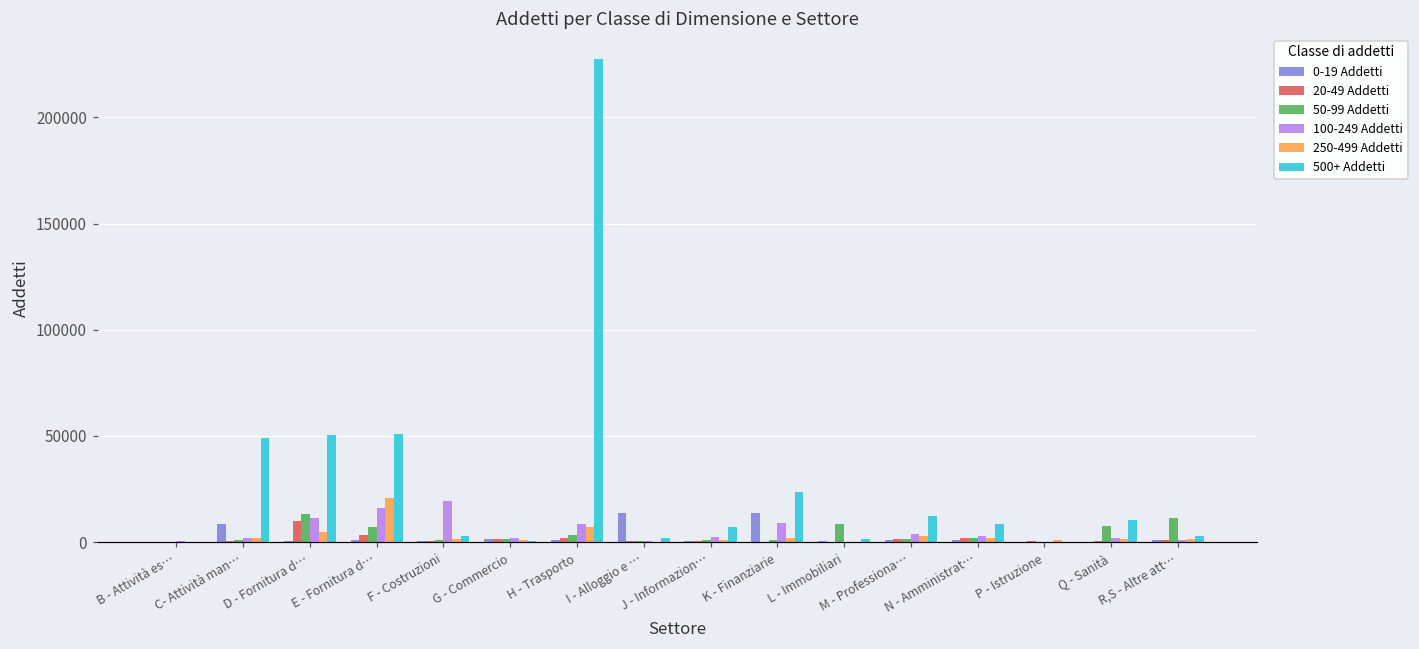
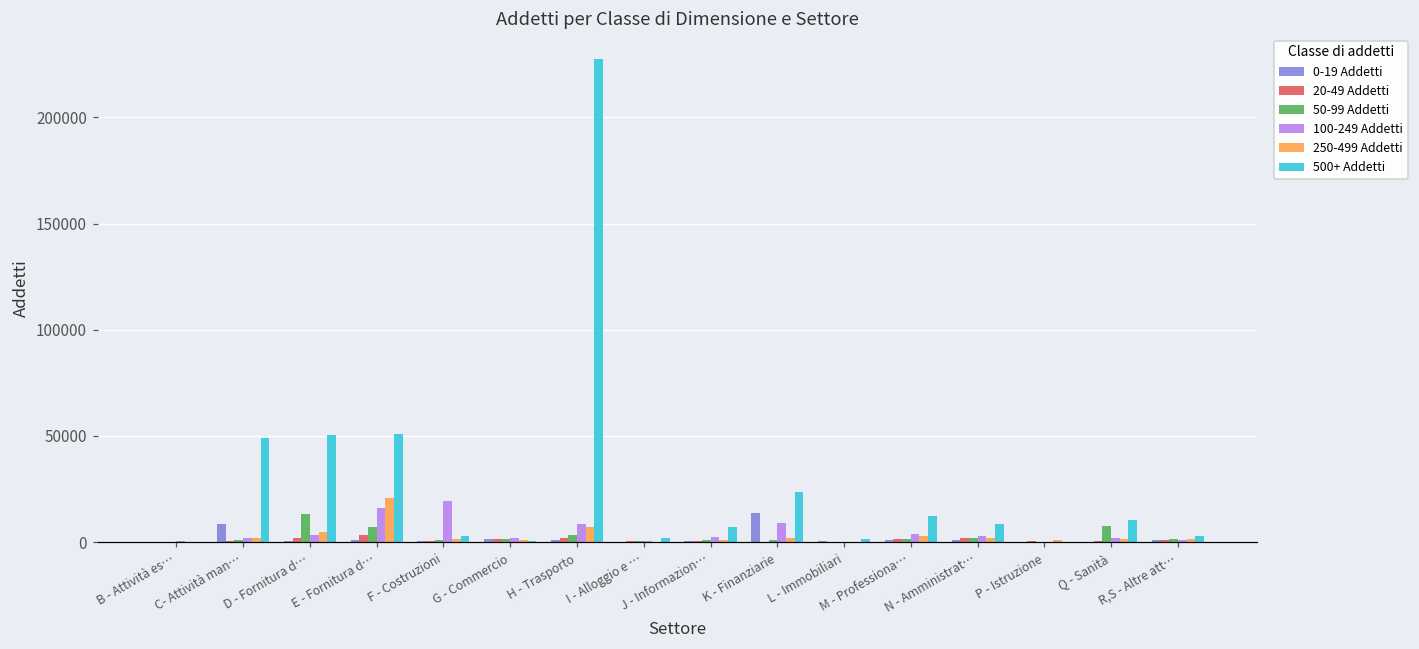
  {
    "0-19 Addetti": {
      "C- Attività man…": 8000,
      "G - Commercio": 2000,
-     "I - Alloggio e …": 14000,
+     "I - Alloggio e …": 0,
      "K - Finanziarie": 14000
    },
    "20-49 Addetti": {
      "B - Attività es…": 0,
-     "D - Fornitura d…": 10000,
+     "D - Fornitura d…": 2000,
      "E - Fornitura d…": 3000,
      "G - Commercio": 1000,
      "H - Trasporto": 2000,
      "M - Professiona…": 1000,
      "N - Amministrat…": 2000
    },
    "50-99 Addetti": {
      "B - Attività es…": 0,
      "D - Fornitura d…": 13000,
      "E - Fornitura d…": 7000,
      "G - Commercio": 2000,
      "H - Trasporto": 3000,
-     "L - Immobiliari": 8000,
+     "L - Immobiliari": 0,
      "M - Professiona…": 1000,
      "N - Amministrat…": 2000,
      "Q - Sanità": 8000,
-     "R,S - Altre att…": 11000
+     "R,S - Altre att…": 1000
    },
    "100-249 Addetti": {
      "C- Attività man…": 2000,
-     "D - Fornitura d…": 11000,
+     "D - Fornitura d…": 3000,
      "E - Fornitura d…": 16000,
      "F - Costruzioni": 20000,
      "G - Commercio": 2000,
      "H - Trasporto": 8000,
      "J - Informazion…": 2000,
      "K - Finanziarie": 9000,
      "M - Professiona…": 4000,
      "N - Amministrat…": 3000,
      "Q - Sanità": 2000
    },
    "250-499 Addetti": {
      "B - Attività es…": 0,
      "C- Attività man…": 2000,
      "D - Fornitura d…": 5000,
      "E - Fornitura d…": 21000,
      "F - Costruzioni": 2000,
      "H - Trasporto": 7000,
      "I - Alloggio e …": 0,
      "K - Finanziarie": 2000,
      "L - Immobiliari": 0,
      "M - Professiona…": 3000,
      "N - Amministrat…": 2000,
      "Q - Sanità": 2000,
      "R,S - Altre att…": 1000
    },
    "500+ Addetti": {
      "B - Attività es…": 0,
      "C- Attività man…": 49000,
      "D - Fornitura d…": 50000,
      "E - Fornitura d…": 51000,
      "F - Costruzioni": 3000,
      "H - Trasporto": 228000,
      "I - Alloggio e …": 2000,
      "J - Informazion…": 7000,
      "K - Finanziarie": 24000,
      "L - Immobiliari": 2000,
      "M - Professiona…": 12000,
      "N - Amministrat…": 9000,
      "P - Istruzione": 0,
      "Q - Sanità": 10000,
      "R,S - Altre att…": 3000
    }
  }
